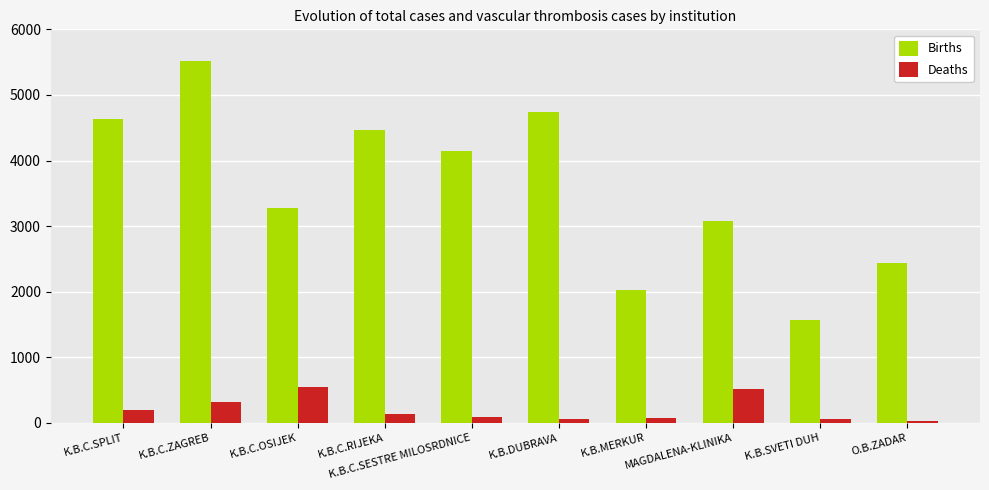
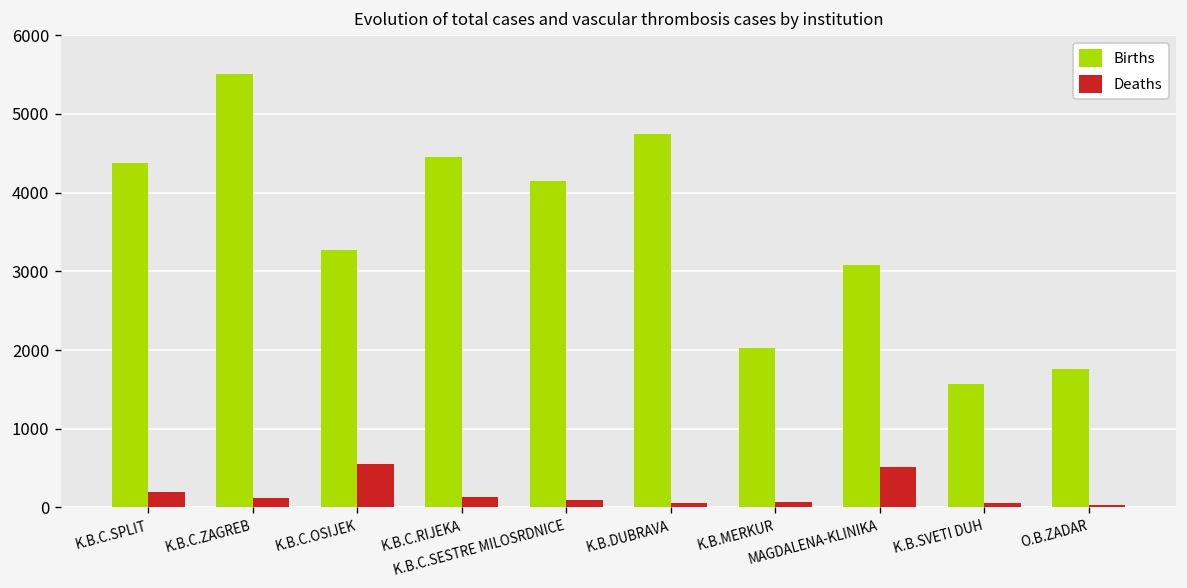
  {
    "Births": {
-     "K.B.C.SPLIT": 4600,
+     "K.B.C.SPLIT": 4400,
      "K.B.C.ZAGREB": 5500,
      "K.B.C.OSIJEK": 3300,
      "K.B.C.RIJEKA": 4500,
      "K.B.C.SESTRE MILOSRDNICE": 4100,
      "K.B.DUBRAVA": 4700,
      "K.B.MERKUR": 2000,
      "MAGDALENA-KLINIKA": 3100,
      "K.B.SVETI DUH": 1600,
-     "O.B.ZADAR": 2400
+     "O.B.ZADAR": 1800
    },
    "Deaths": {
      "K.B.C.SPLIT": 200,
-     "K.B.C.ZAGREB": 300,
+     "K.B.C.ZAGREB": 100,
      "K.B.C.OSIJEK": 600,
      "K.B.C.RIJEKA": 100,
      "K.B.C.SESTRE MILOSRDNICE": 100,
      "K.B.DUBRAVA": 100,
      "K.B.MERKUR": 100,
      "MAGDALENA-KLINIKA": 500,
      "K.B.SVETI DUH": 100
    }
  }
